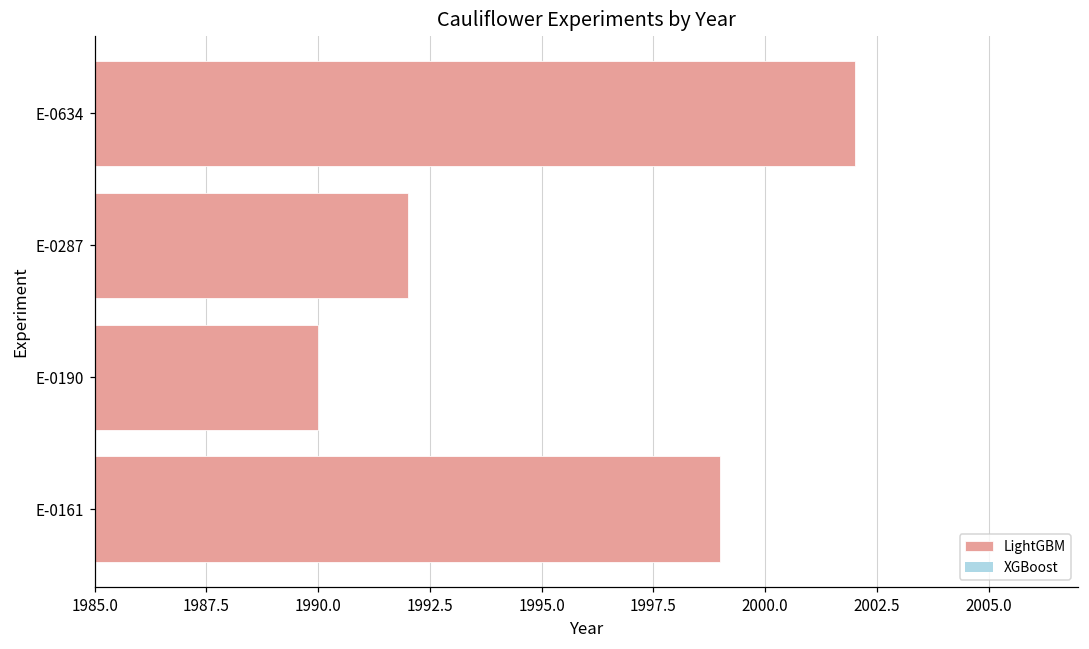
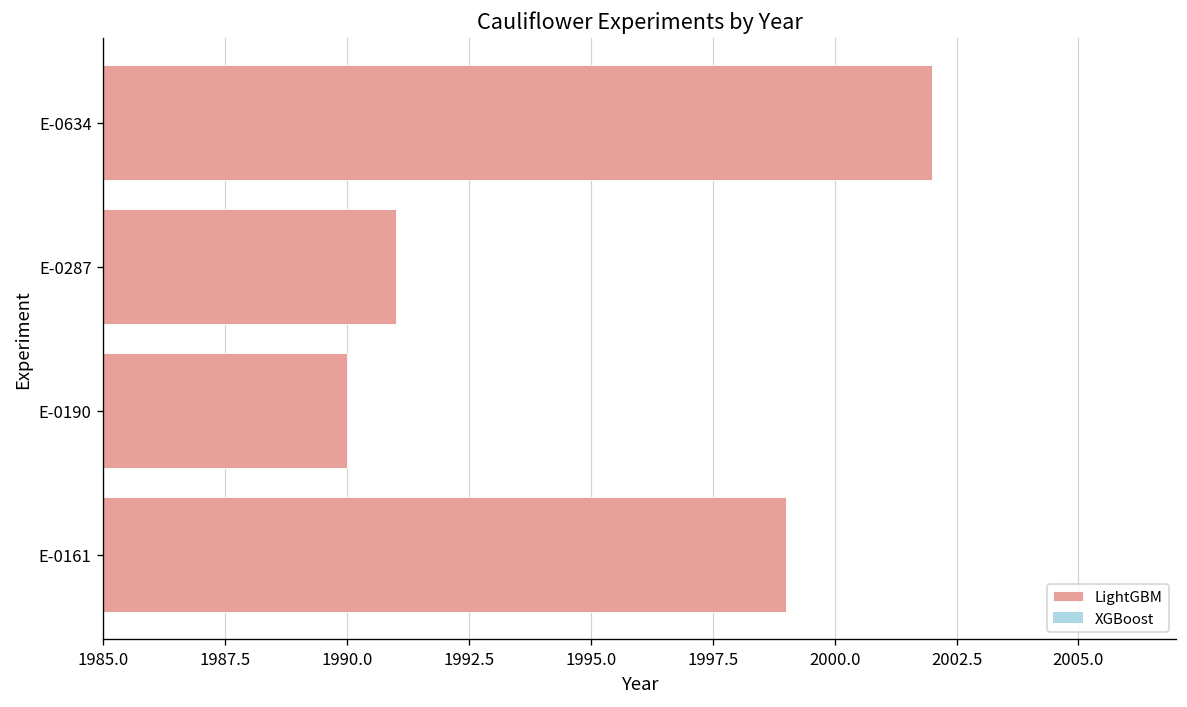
  {
    "LightGBM": {
      "E-0634": 2002,
-     "E-0287": 1992,
+     "E-0287": 1991,
      "E-0190": 1990,
      "E-0161": 1999
    }
  }
